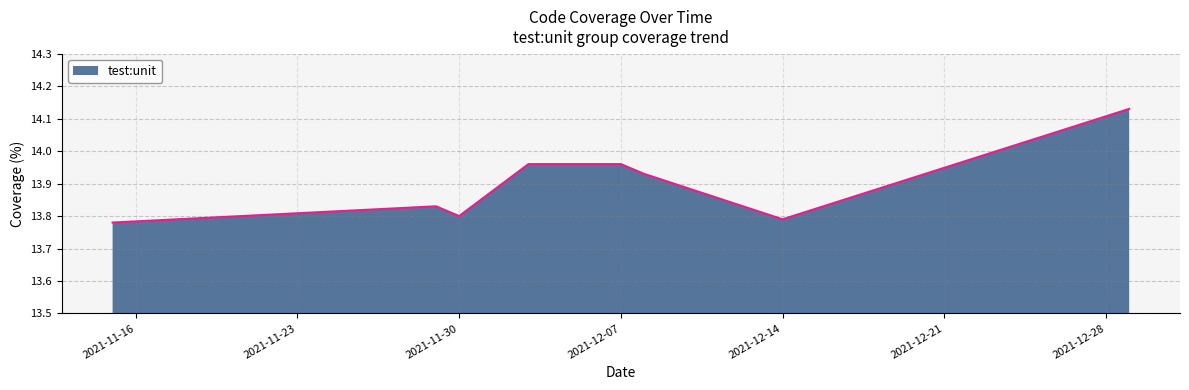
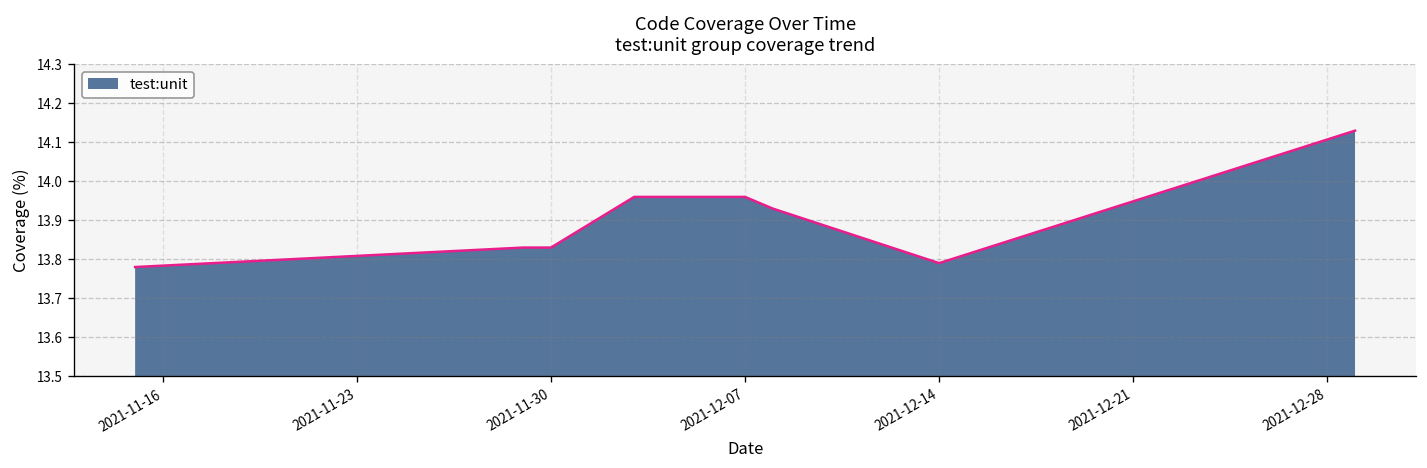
  {
-   "2021-11-30": 13.80,
+   "2021-11-30": 13.83,
    "2021-12-07": 13.96,
    "2021-12-14": 13.79
  }
